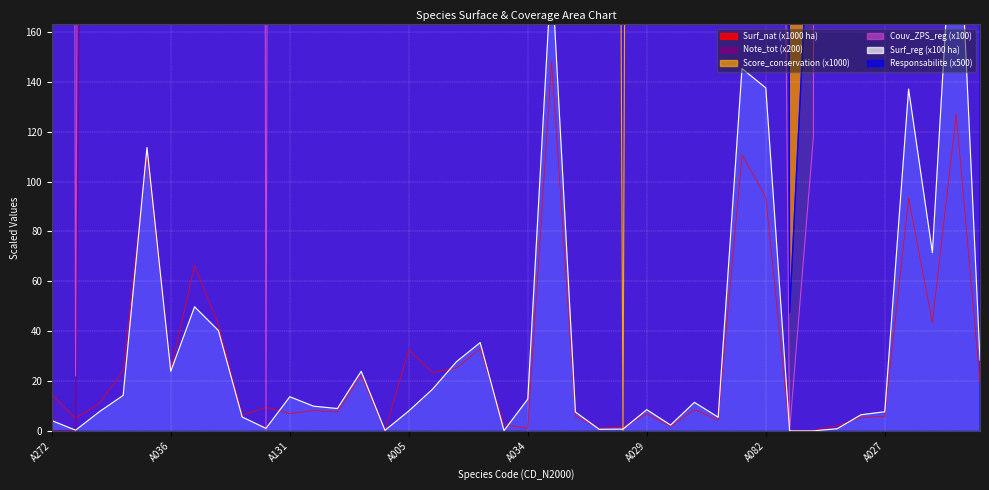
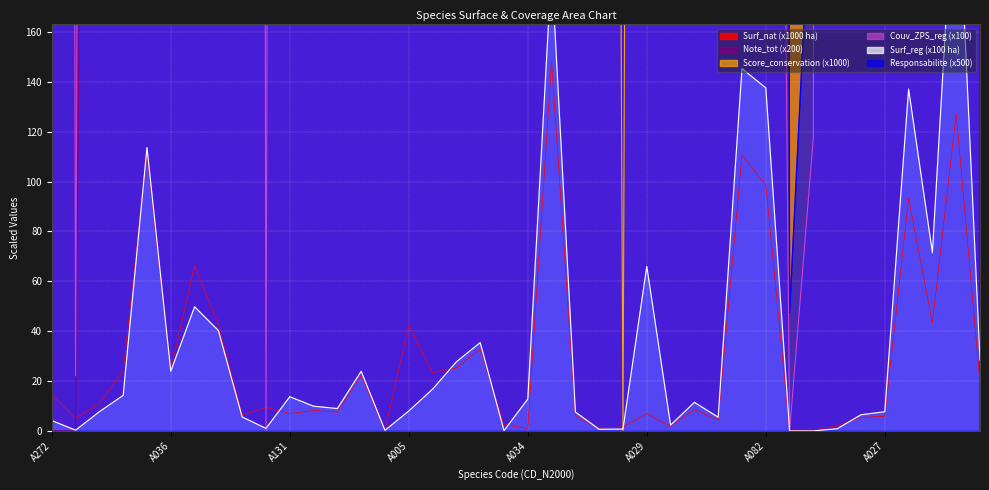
  {
    "Surf_nat (x1000 ha)": {
      "A272": 15,
      "A131": 7,
-     "A005": 32,
+     "A005": 43,
      "A034": 1,
      "A029": 7,
-     "A082": 94,
+     "A082": 99,
      "A027": 6
    },
    "Note_tot (x200)": {
      "A272": 0
    },
    "Surf_reg (x100 ha)": {
      "A272": 4,
      "A131": 14,
      "A005": 8,
      "A034": 13,
-     "A029": 9,
+     "A029": 66,
      "A082": 138,
      "A027": 8
    }
  }
